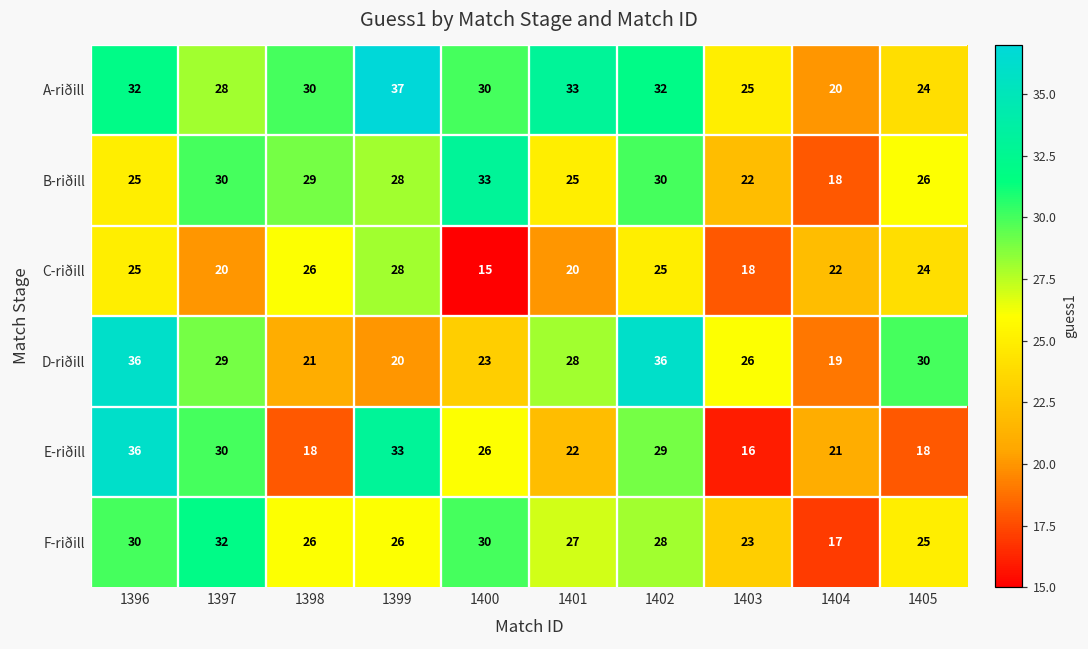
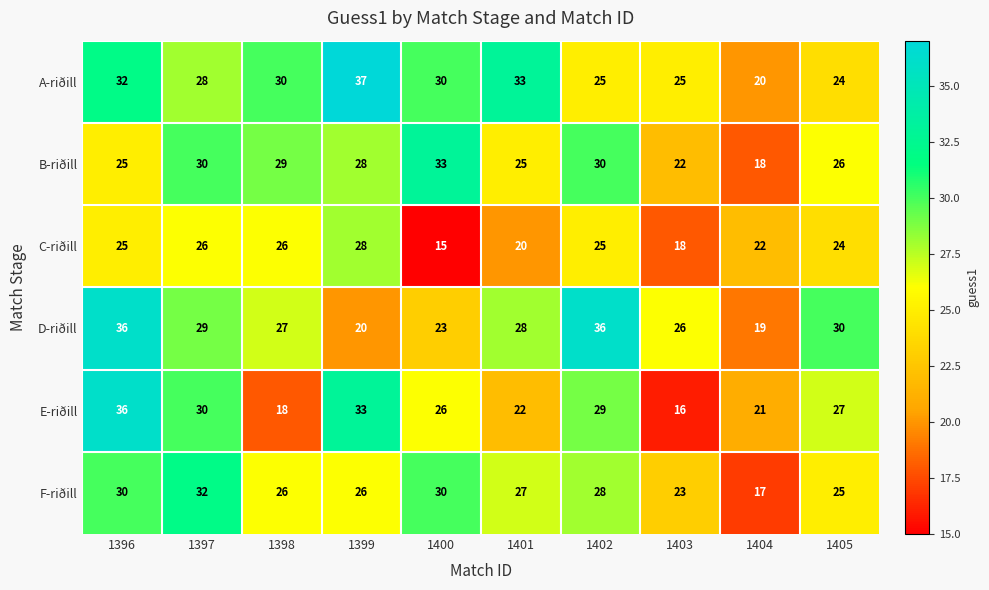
  {
    "A-riðill": {
      "1396": 32,
      "1397": 28,
      "1398": 30,
      "1399": 37,
      "1400": 30,
      "1401": 33,
-     "1402": 32,
+     "1402": 25,
      "1403": 25,
      "1404": 20,
      "1405": 24
    },
    "B-riðill": {
      "1396": 25,
      "1397": 30,
      "1398": 29,
      "1399": 28,
      "1400": 33,
      "1401": 25,
      "1402": 30,
      "1403": 22,
      "1404": 18,
      "1405": 26
    },
    "C-riðill": {
      "1396": 25,
-     "1397": 20,
+     "1397": 26,
      "1398": 26,
      "1399": 28,
      "1400": 15,
      "1401": 20,
      "1402": 25,
      "1403": 18,
      "1404": 22,
      "1405": 24
    },
    "D-riðill": {
      "1396": 36,
      "1397": 29,
-     "1398": 21,
+     "1398": 27,
      "1399": 20,
      "1400": 23,
      "1401": 28,
      "1402": 36,
      "1403": 26,
      "1404": 19,
      "1405": 30
    },
    "E-riðill": {
      "1396": 36,
      "1397": 30,
      "1398": 18,
      "1399": 33,
      "1400": 26,
      "1401": 22,
      "1402": 29,
      "1403": 16,
      "1404": 21,
-     "1405": 18
+     "1405": 27
    },
    "F-riðill": {
      "1396": 30,
      "1397": 32,
      "1398": 26,
      "1399": 26,
      "1400": 30,
      "1401": 27,
      "1402": 28,
      "1403": 23,
      "1404": 17,
      "1405": 25
    }
  }
